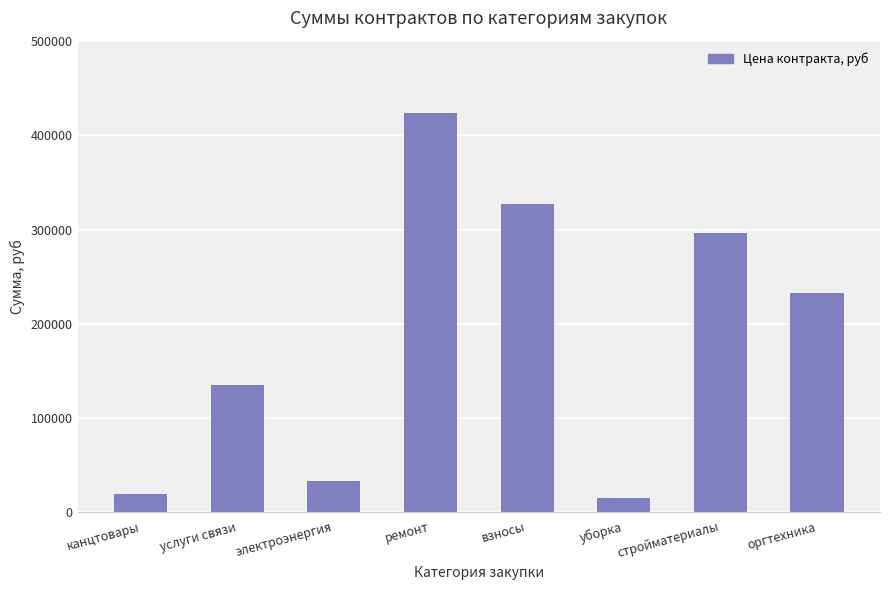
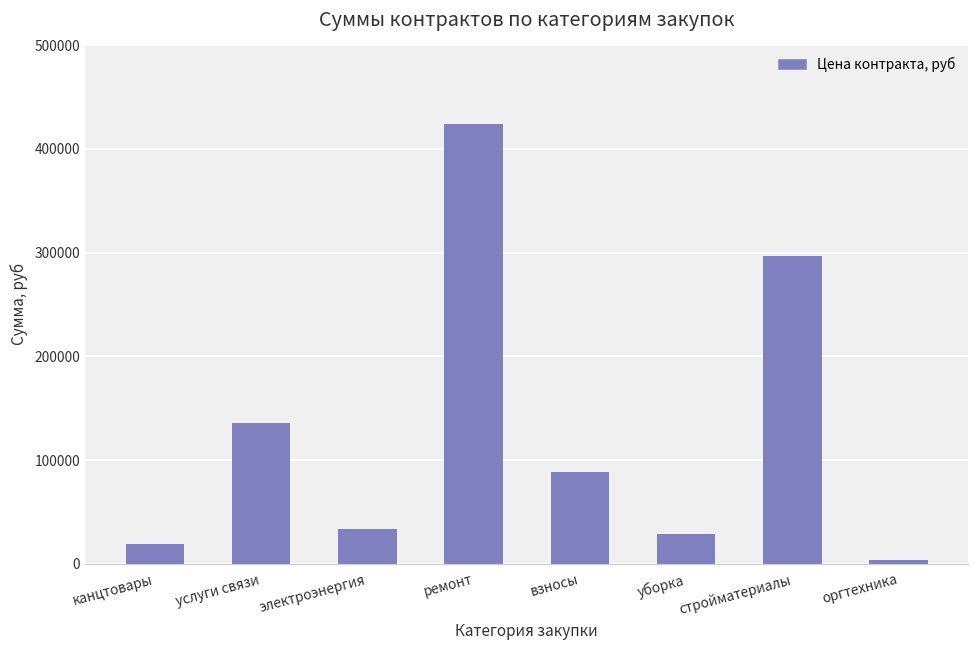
  {
    "канцтовары": 20000,
    "услуги связи": 140000,
    "электроэнергия": 30000,
    "ремонт": 420000,
-   "взносы": 330000,
-   "уборка": 20000,
+   "взносы": 90000,
+   "уборка": 30000,
    "стройматериалы": 300000,
-   "оргтехника": 230000
+   "оргтехника": 0
  }
